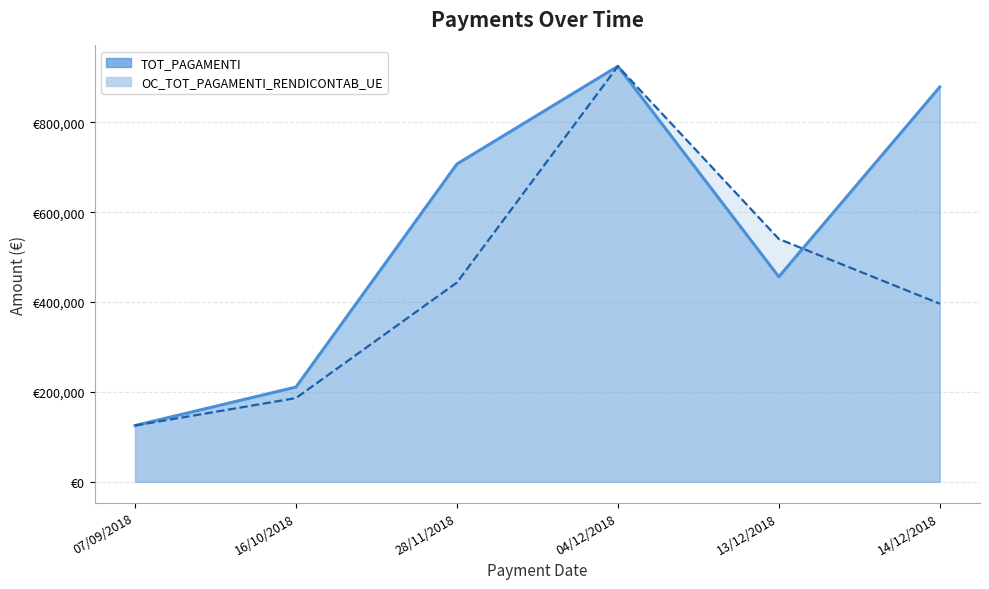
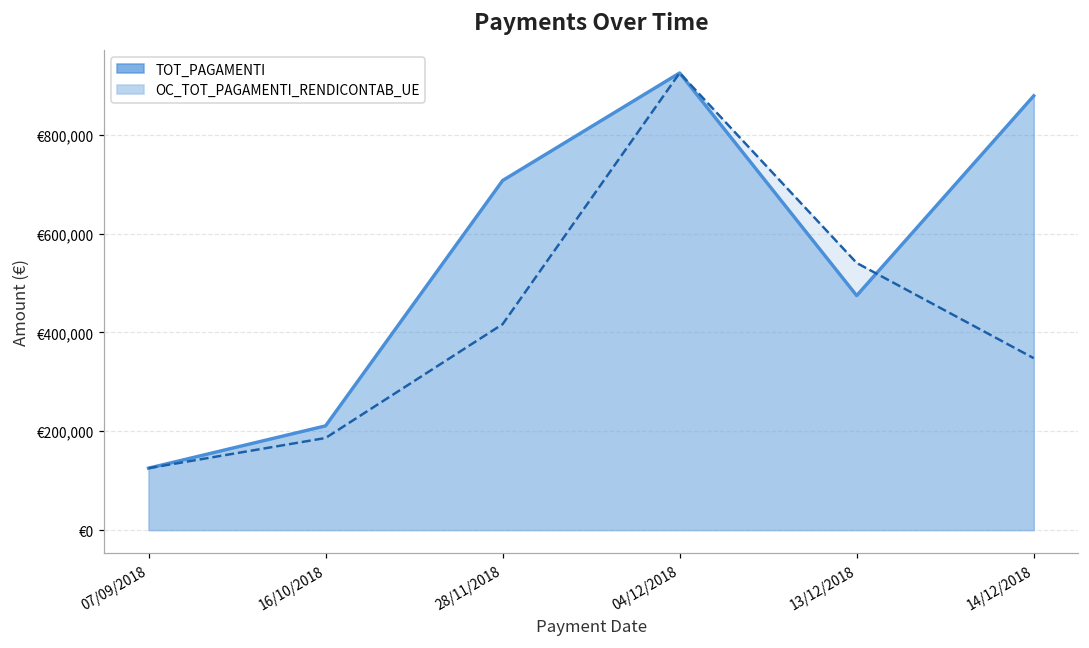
  {
    "TOT_PAGAMENTI": {
      "16/10/2018": "€210,000",
      "28/11/2018": "€710,000",
-     "13/12/2018": "€460,000",
+     "13/12/2018": "€470,000",
      "14/12/2018": "€880,000"
    },
    "OC_TOT_PAGAMENTI_RENDICONTAB_UE": {
      "16/10/2018": "€190,000",
-     "28/11/2018": "€440,000",
+     "28/11/2018": "€420,000",
      "13/12/2018": "€540,000",
-     "14/12/2018": "€400,000"
+     "14/12/2018": "€350,000"
    }
  }
